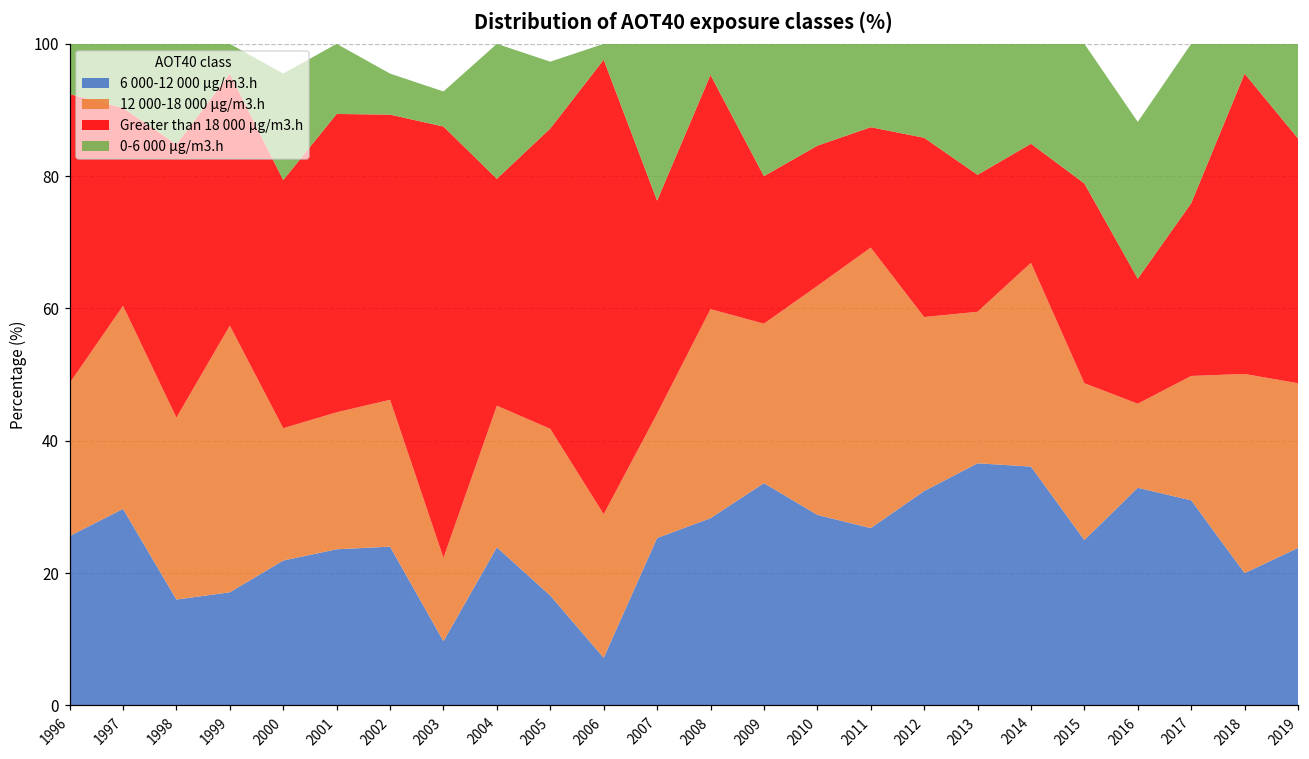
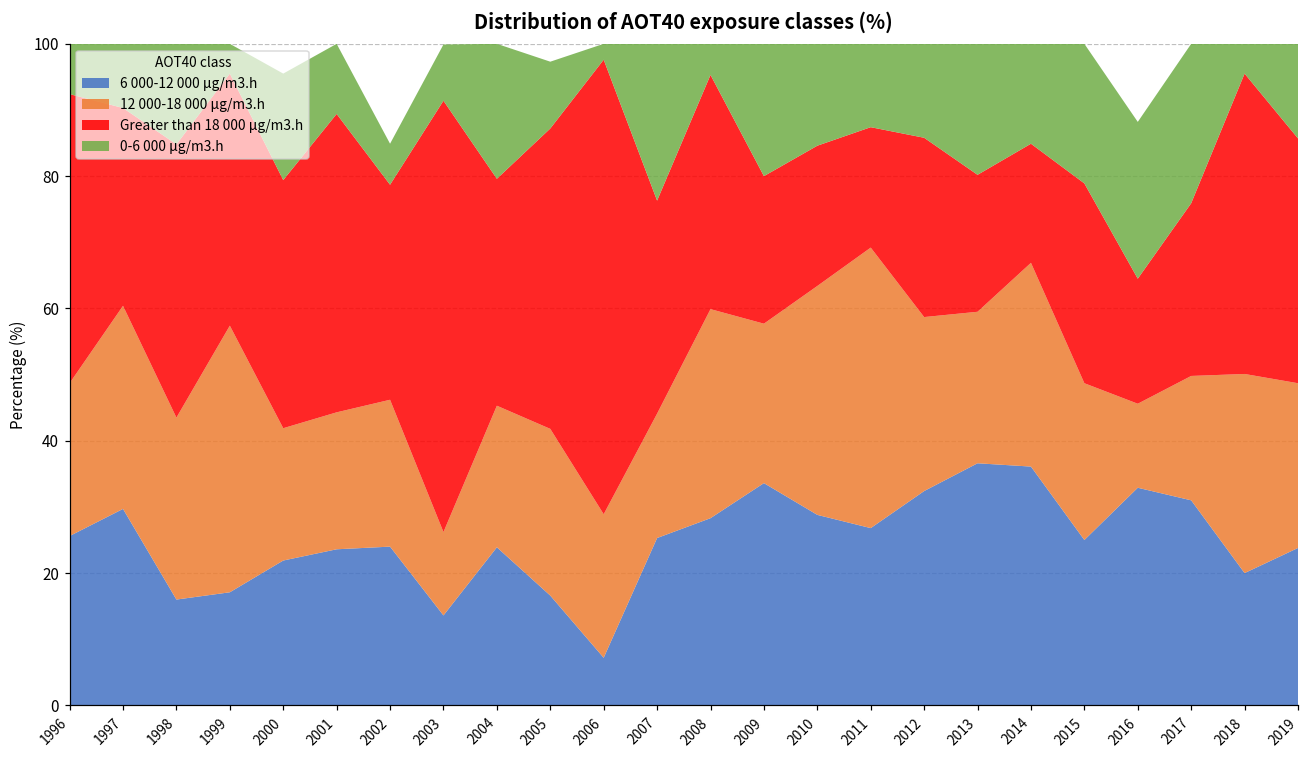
  {
    "6 000-12 000 μg/m3.h": {
      "1996": 26,
      "1997": 30,
      "1998": 16,
      "1999": 17,
      "2000": 22,
      "2001": 24,
      "2002": 24,
-     "2003": 10,
+     "2003": 14,
      "2004": 24,
      "2005": 17,
      "2006": 7,
      "2007": 25,
      "2008": 28,
      "2009": 34,
      "2010": 29,
      "2011": 27,
      "2012": 32,
      "2013": 37,
      "2014": 36,
      "2015": 25,
      "2016": 33,
      "2017": 31,
      "2018": 20,
      "2019": 24
    },
    "12 000-18 000 μg/m3.h": {
      "1996": 23,
      "1997": 31,
      "1998": 28,
      "1999": 40,
      "2000": 20,
      "2001": 21,
      "2002": 22,
      "2003": 13,
      "2004": 21,
      "2005": 25,
      "2006": 22,
      "2007": 19,
      "2008": 32,
      "2009": 24,
      "2010": 35,
      "2011": 42,
      "2012": 26,
      "2013": 23,
      "2014": 31,
      "2015": 24,
      "2016": 13,
      "2017": 19,
      "2018": 30,
      "2019": 25
    },
    "Greater than 18 000 μg/m3.h": {
      "1996": 44,
      "2000": 38,
      "2001": 45,
-     "2002": 43,
+     "2002": 33,
      "2003": 65,
      "2004": 34,
      "2005": 45,
      "2006": 69,
      "2007": 32,
      "2008": 35,
      "2009": 22,
      "2010": 21,
      "2011": 18,
      "2012": 27,
      "2013": 21,
      "2014": 18,
      "2015": 30,
      "2016": 19,
      "2017": 26,
      "2018": 45,
      "2019": 37
    },
    "0-6 000 μg/m3.h": {
      "1996": 8,
      "1997": 10,
      "1998": 15,
      "1999": 5,
      "2001": 11,
      "2002": 6,
-     "2003": 5,
+     "2003": 9,
      "2004": 20,
      "2005": 10,
      "2006": 2,
      "2007": 24,
      "2008": 5,
      "2009": 20,
      "2010": 15,
      "2011": 13,
      "2012": 14,
      "2013": 20,
      "2014": 15,
      "2015": 21,
      "2016": 24,
      "2017": 24,
      "2018": 5,
      "2019": 14
    }
  }
